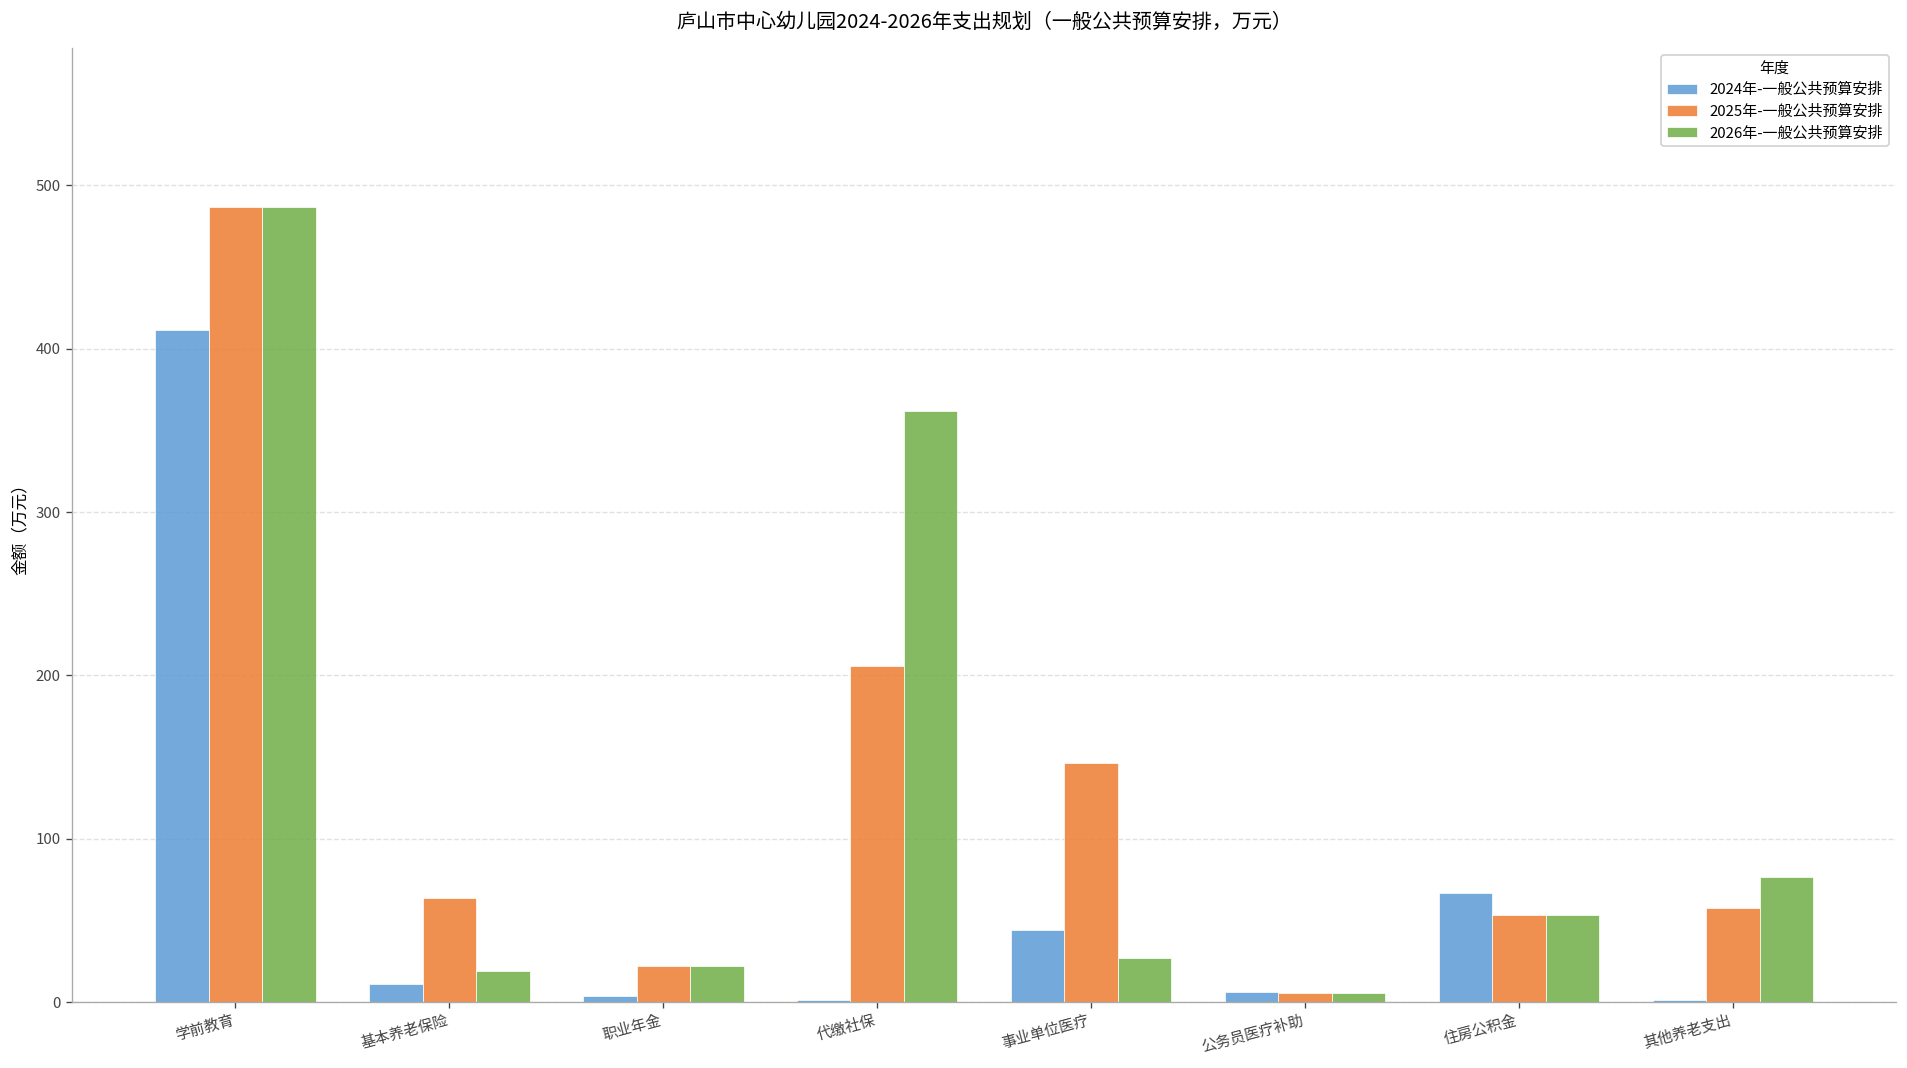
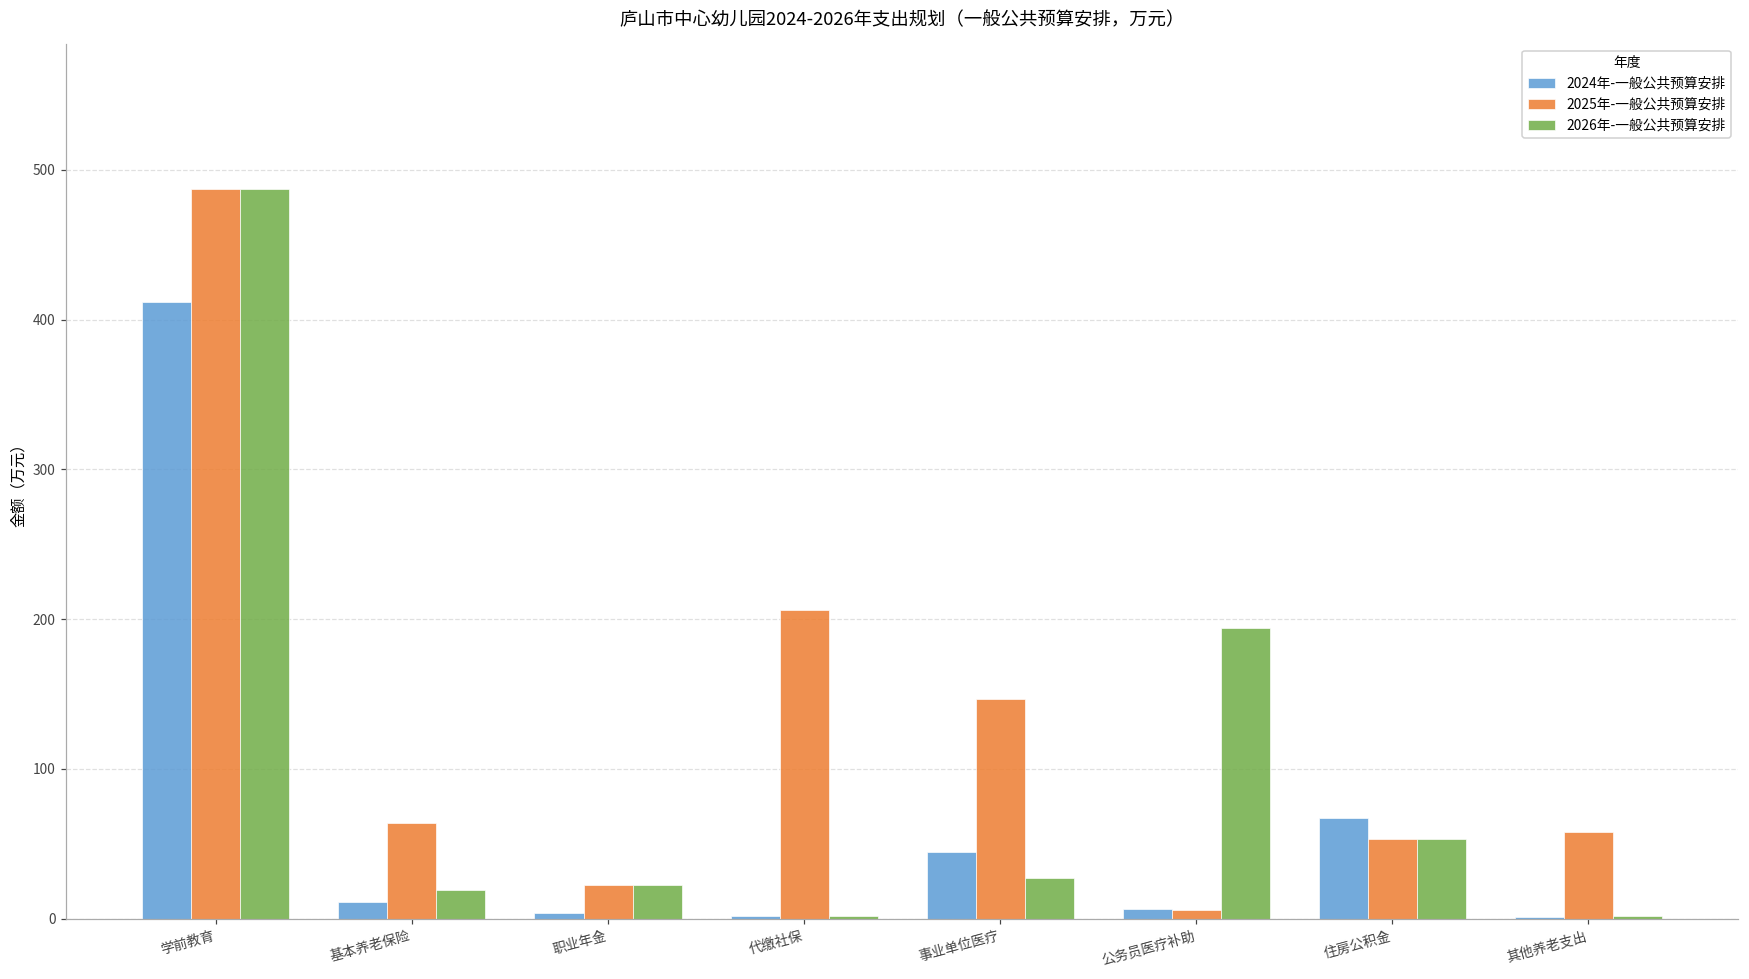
  {
    "2024年-一般公共预算安排": {
      "学前教育": 411,
      "基本养老保险": 11,
      "职业年金": 4,
      "事业单位医疗": 44,
      "公务员医疗补助": 6,
      "住房公积金": 67
    },
    "2025年-一般公共预算安排": {
      "学前教育": 487,
      "基本养老保险": 64,
      "职业年金": 22,
      "代缴社保": 206,
      "事业单位医疗": 147,
      "公务员医疗补助": 6,
      "住房公积金": 53,
      "其他养老支出": 58
    },
    "2026年-一般公共预算安排": {
      "学前教育": 487,
      "基本养老保险": 19,
      "职业年金": 22,
-     "代缴社保": 362,
+     "代缴社保": 2,
      "事业单位医疗": 27,
-     "公务员医疗补助": 6,
+     "公务员医疗补助": 194,
      "住房公积金": 53,
-     "其他养老支出": 76
+     "其他养老支出": 2
    }
  }
